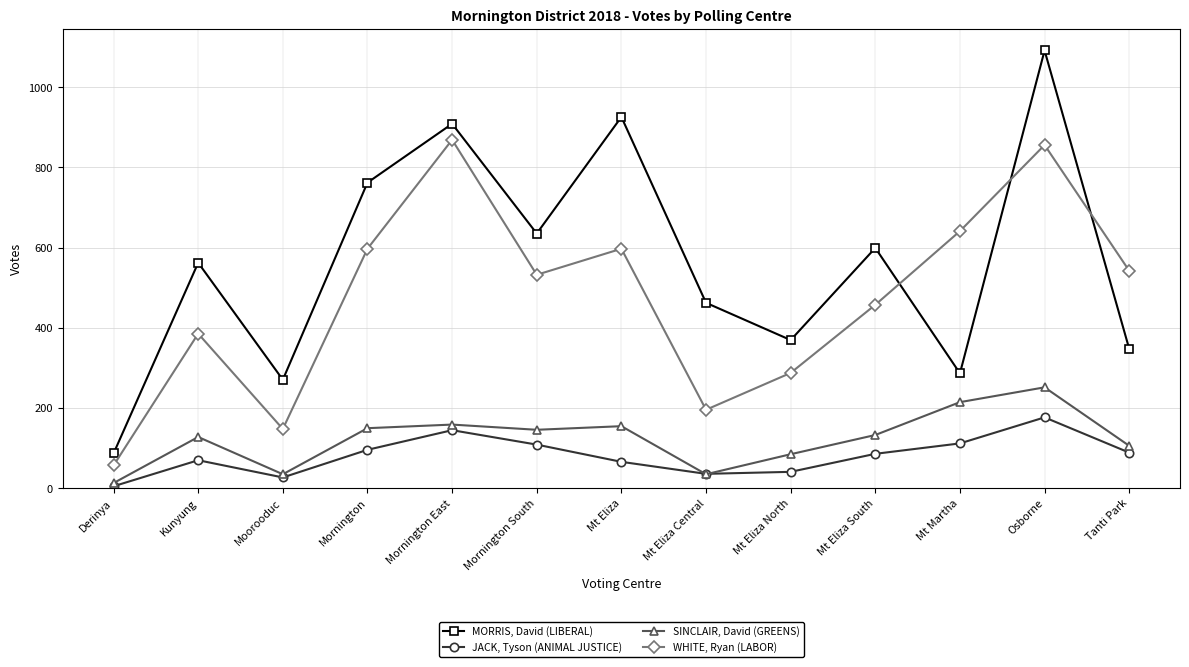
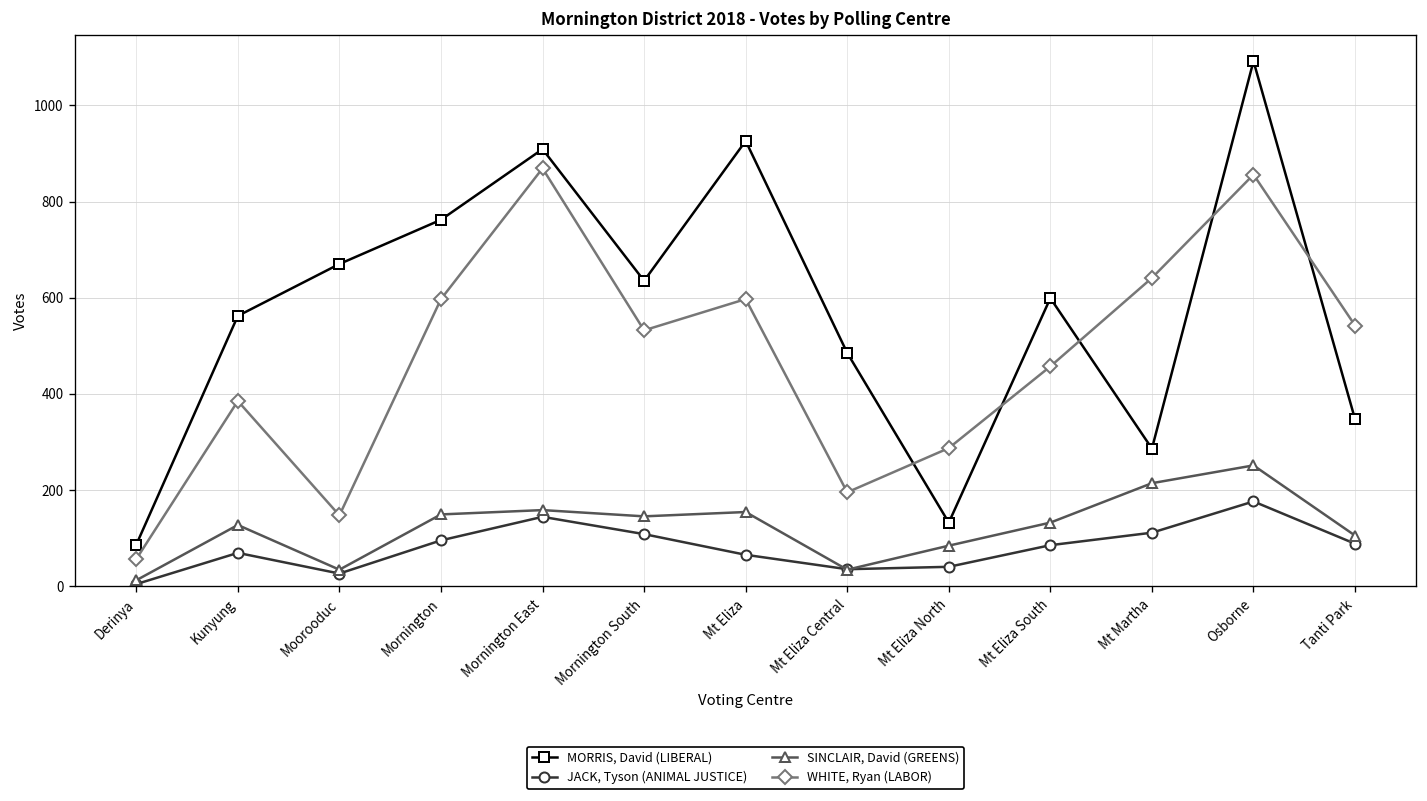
  {
    "MORRIS, David (LIBERAL)": {
      "Derinya": 90,
      "Kunyung": 560,
-     "Moorooduc": 270,
+     "Moorooduc": 670,
      "Mornington": 760,
      "Mornington East": 910,
      "Mornington South": 640,
      "Mt Eliza": 930,
-     "Mt Eliza Central": 460,
-     "Mt Eliza North": 370,
+     "Mt Eliza Central": 490,
+     "Mt Eliza North": 130,
      "Mt Eliza South": 600,
      "Mt Martha": 290,
      "Osborne": 1090,
      "Tanti Park": 350
    }
  }
